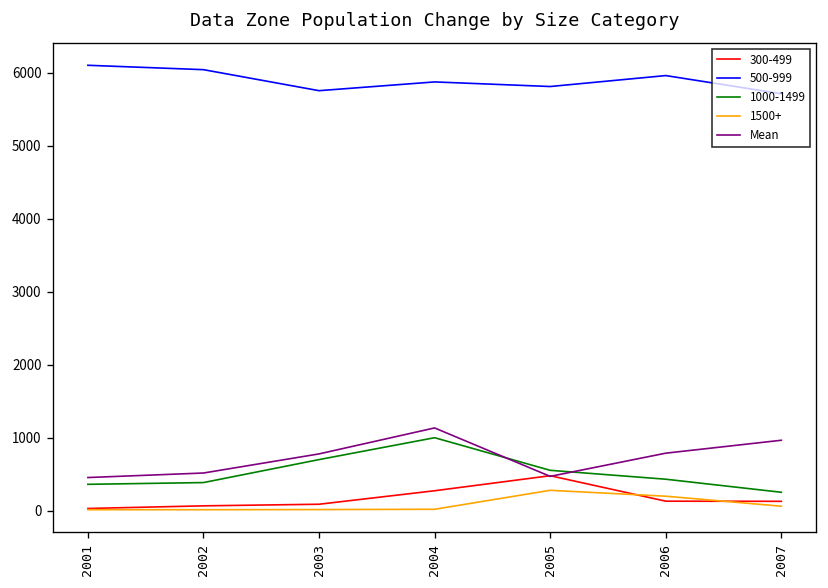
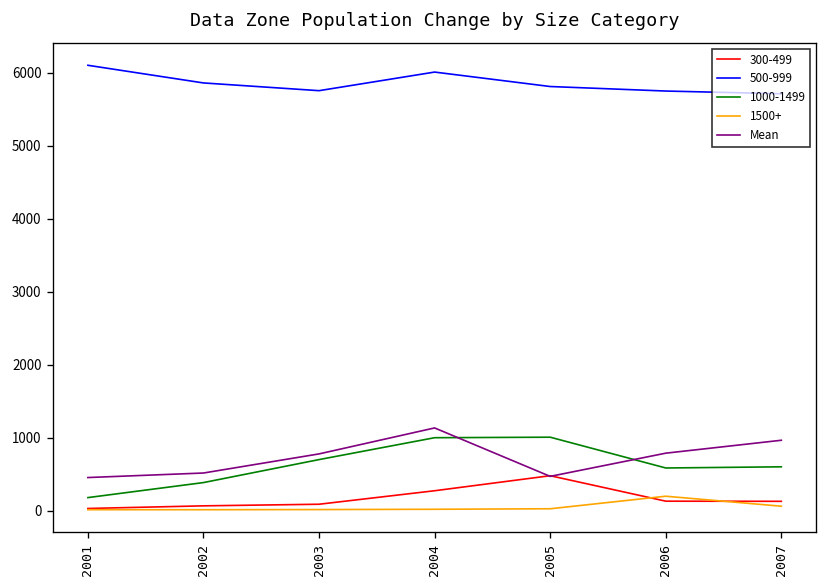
  {
    "300-499": {
      "2002": 100,
      "2003": 100,
      "2004": 300,
      "2006": 100,
      "2007": 100
    },
    "500-999": {
      "2001": 6100,
-     "2002": 6000,
+     "2002": 5900,
      "2003": 5800,
-     "2004": 5900,
+     "2004": 6000,
      "2005": 5800,
-     "2006": 6000
+     "2006": 5800
    },
    "1000-1499": {
-     "2001": 400,
+     "2001": 200,
      "2002": 400,
      "2003": 700,
      "2004": 1000,
-     "2005": 600,
-     "2006": 400,
-     "2007": 300
+     "2005": 1000,
+     "2006": 600,
+     "2007": 600
    },
    "1500+": {
      "2002": 0,
      "2003": 0,
      "2004": 0,
-     "2005": 300,
+     "2005": 0,
      "2006": 200,
      "2007": 100
    },
    "Mean": {
      "2001": 500,
      "2002": 500,
      "2003": 800,
      "2004": 1100,
      "2006": 800,
      "2007": 1000
    }
  }
